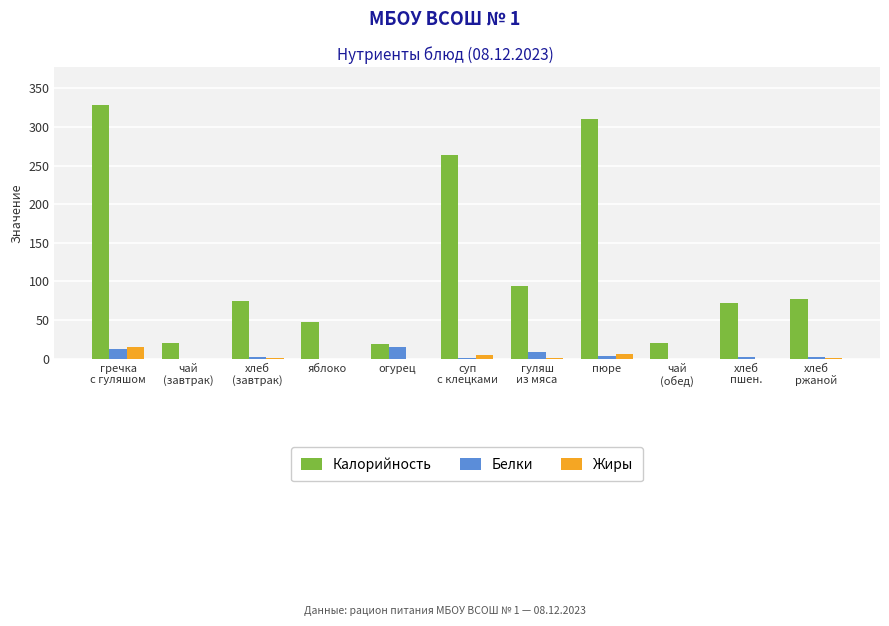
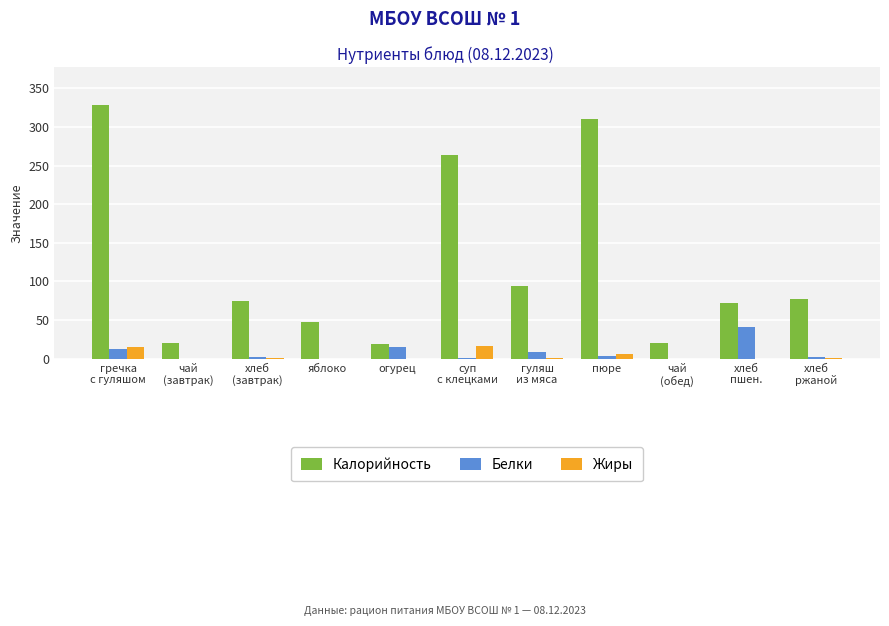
  {
    "Калорийность": {
      "гречка с гуляшом": 330,
      "чай (завтрак)": 20,
      "хлеб (завтрак)": 70,
      "яблоко": 50,
      "огурец": 20,
      "суп с клецками": 260,
      "гуляш из мяса": 90,
      "пюре": 310,
      "чай (обед)": 20,
      "хлеб пшен.": 70,
      "хлеб ржаной": 80
    },
    "Белки": {
      "гречка с гуляшом": 10,
      "чай (завтрак)": 0,
      "яблоко": 0,
      "огурец": 20,
      "гуляш из мяса": 10,
      "пюре": 0,
      "чай (обед)": 0,
-     "хлеб пшен.": 0
+     "хлеб пшен.": 40
    },
    "Жиры": {
      "гречка с гуляшом": 20,
      "чай (завтрак)": 0,
      "огурец": 0,
-     "суп с клецками": 10,
+     "суп с клецками": 20,
      "пюре": 10,
      "чай (обед)": 0
    }
  }
